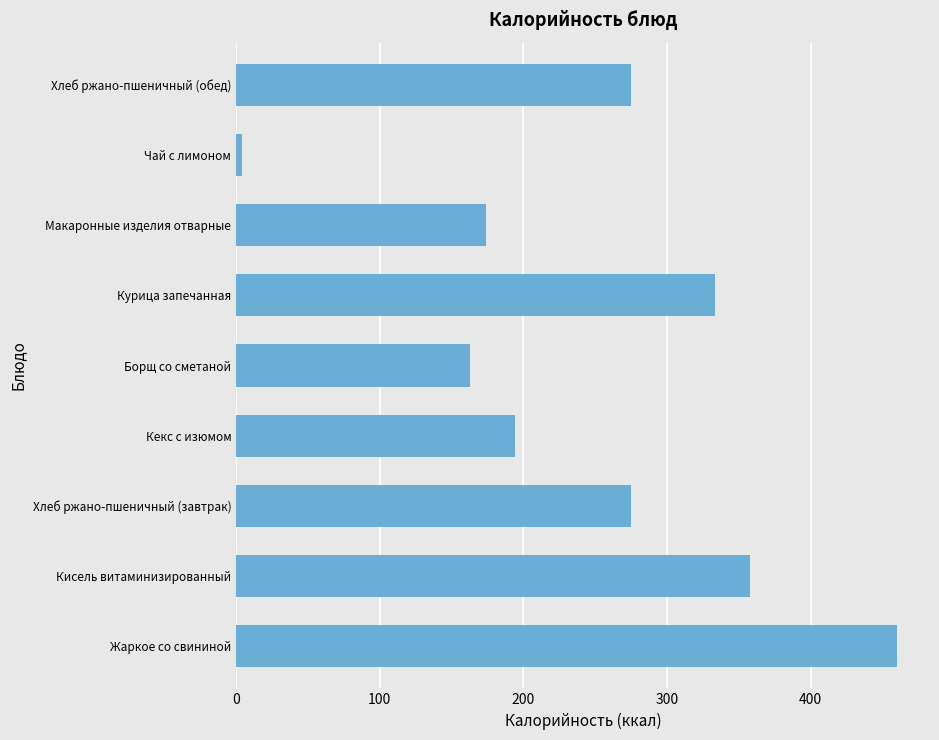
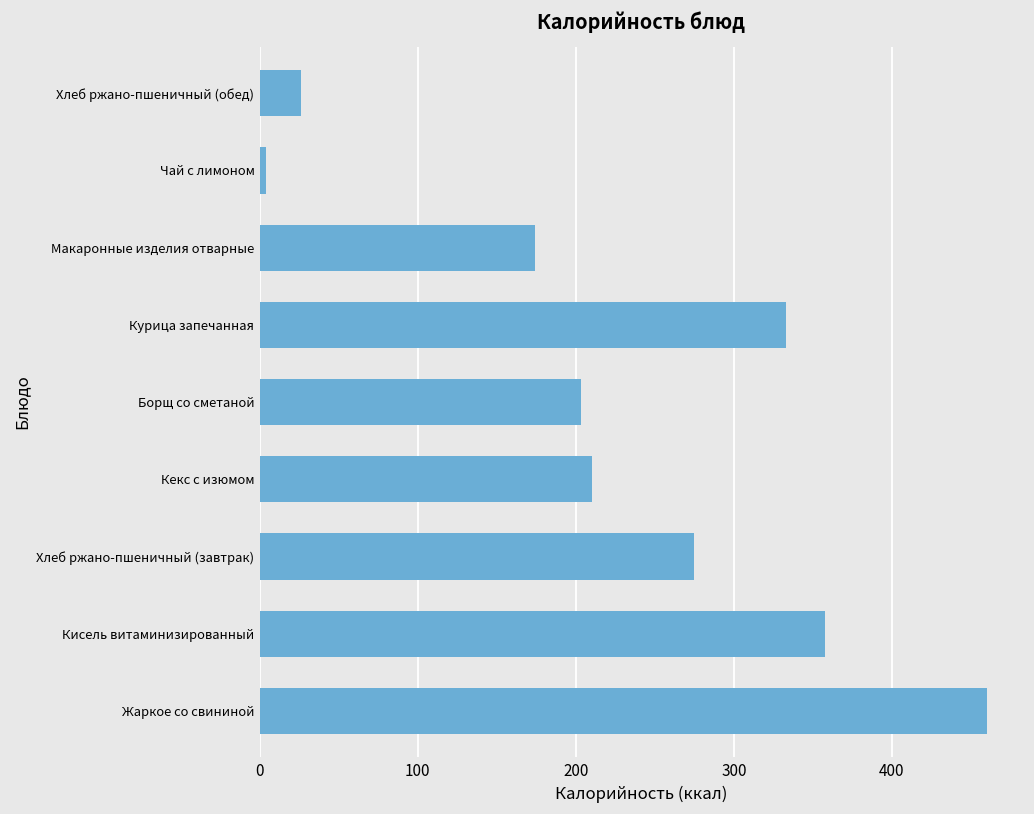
  {
-   "Хлеб ржано-пшеничный (обед)": 275,
+   "Хлеб ржано-пшеничный (обед)": 26,
    "Чай с лимоном": 4,
    "Макаронные изделия отварные": 174,
    "Курица запечанная": 333,
-   "Борщ со сметаной": 163,
-   "Кекс с изюмом": 194,
+   "Борщ со сметаной": 203,
+   "Кекс с изюмом": 210,
    "Хлеб ржано-пшеничный (завтрак)": 275,
    "Кисель витаминизированный": 358,
    "Жаркое со свининой": 460
  }
